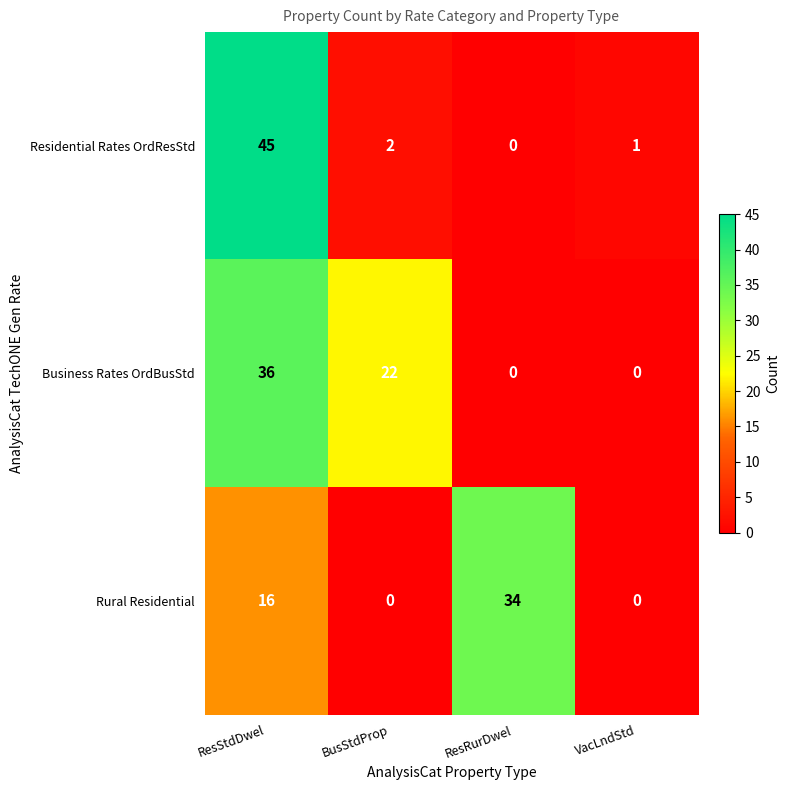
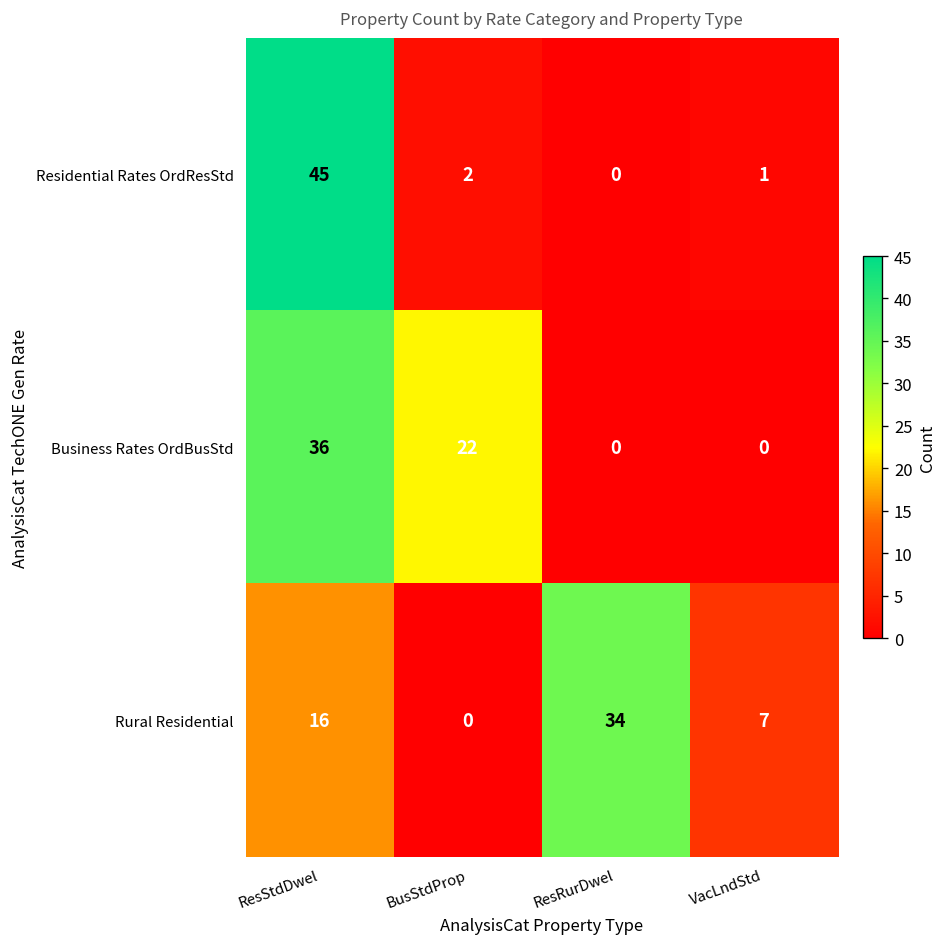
  {
    "Residential Rates OrdResStd": {
      "ResStdDwel": 45,
      "BusStdProp": 2,
      "ResRurDwel": 0,
      "VacLndStd": 1
    },
    "Business Rates OrdBusStd": {
      "ResStdDwel": 36,
      "BusStdProp": 22,
      "ResRurDwel": 0,
      "VacLndStd": 0
    },
    "Rural Residential": {
      "ResStdDwel": 16,
      "BusStdProp": 0,
      "ResRurDwel": 34,
-     "VacLndStd": 0
+     "VacLndStd": 7
    }
  }
